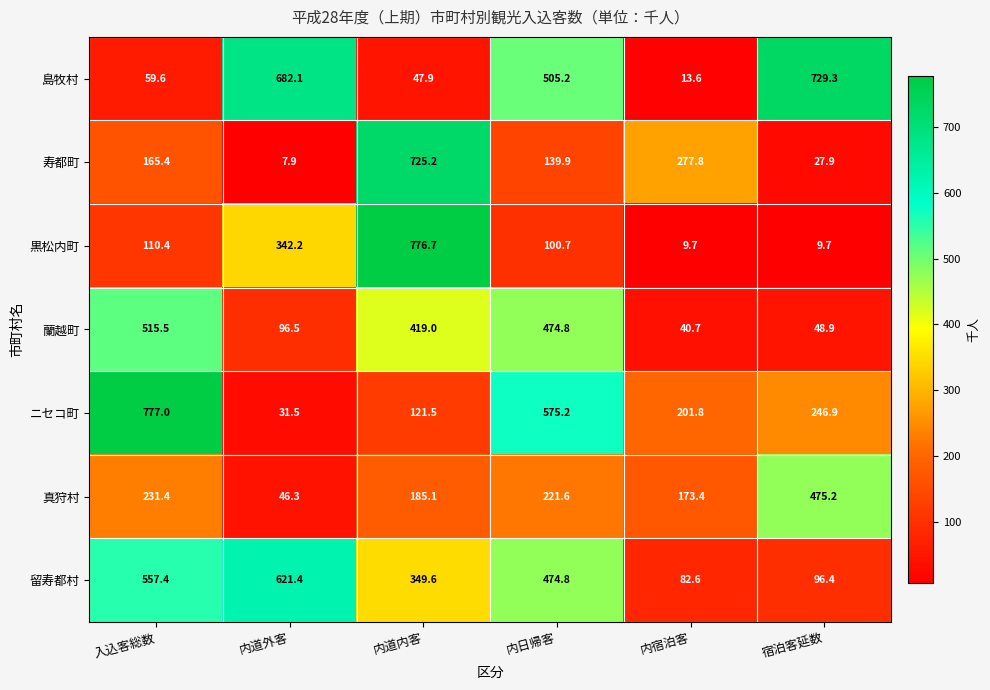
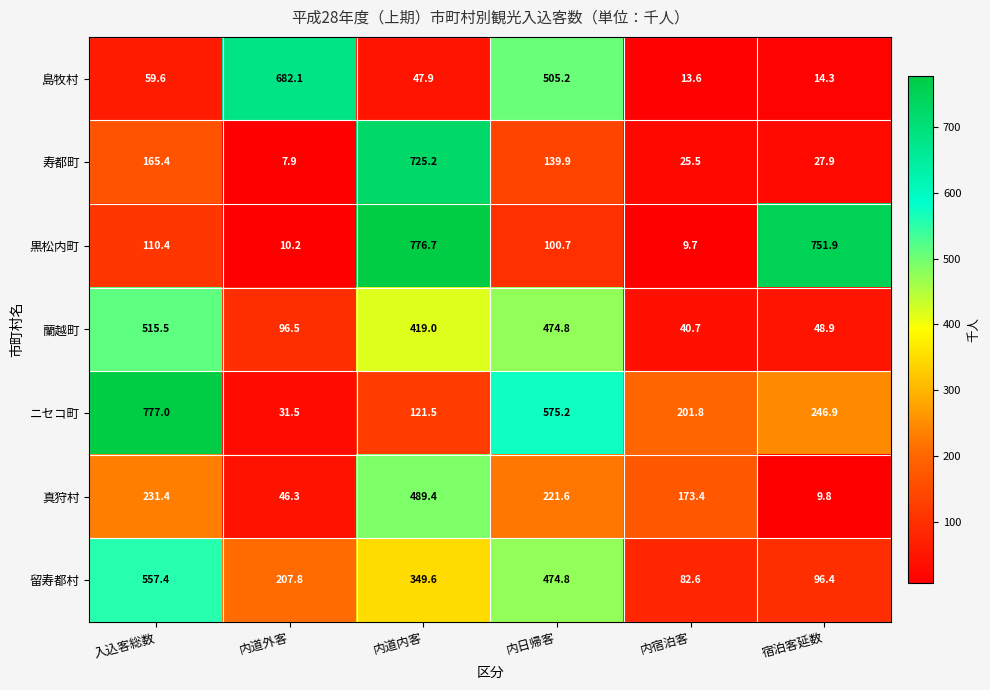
  {
    "島牧村": {
      "入込客総数": 59.6,
      "内道外客": 682.1,
      "内道内客": 47.9,
      "内日帰客": 505.2,
      "内宿泊客": 13.6,
-     "宿泊客延数": 729.3
+     "宿泊客延数": 14.3
    },
    "寿都町": {
      "入込客総数": 165.4,
      "内道外客": 7.9,
      "内道内客": 725.2,
      "内日帰客": 139.9,
-     "内宿泊客": 277.8,
+     "内宿泊客": 25.5,
      "宿泊客延数": 27.9
    },
    "黒松内町": {
      "入込客総数": 110.4,
-     "内道外客": 342.2,
+     "内道外客": 10.2,
      "内道内客": 776.7,
      "内日帰客": 100.7,
      "内宿泊客": 9.7,
-     "宿泊客延数": 9.7
+     "宿泊客延数": 751.9
    },
    "蘭越町": {
      "入込客総数": 515.5,
      "内道外客": 96.5,
      "内道内客": 419.0,
      "内日帰客": 474.8,
      "内宿泊客": 40.7,
      "宿泊客延数": 48.9
    },
    "ニセコ町": {
      "入込客総数": 777.0,
      "内道外客": 31.5,
      "内道内客": 121.5,
      "内日帰客": 575.2,
      "内宿泊客": 201.8,
      "宿泊客延数": 246.9
    },
    "真狩村": {
      "入込客総数": 231.4,
      "内道外客": 46.3,
-     "内道内客": 185.1,
+     "内道内客": 489.4,
      "内日帰客": 221.6,
      "内宿泊客": 173.4,
-     "宿泊客延数": 475.2
+     "宿泊客延数": 9.8
    },
    "留寿都村": {
      "入込客総数": 557.4,
-     "内道外客": 621.4,
+     "内道外客": 207.8,
      "内道内客": 349.6,
      "内日帰客": 474.8,
      "内宿泊客": 82.6,
      "宿泊客延数": 96.4
    }
  }
